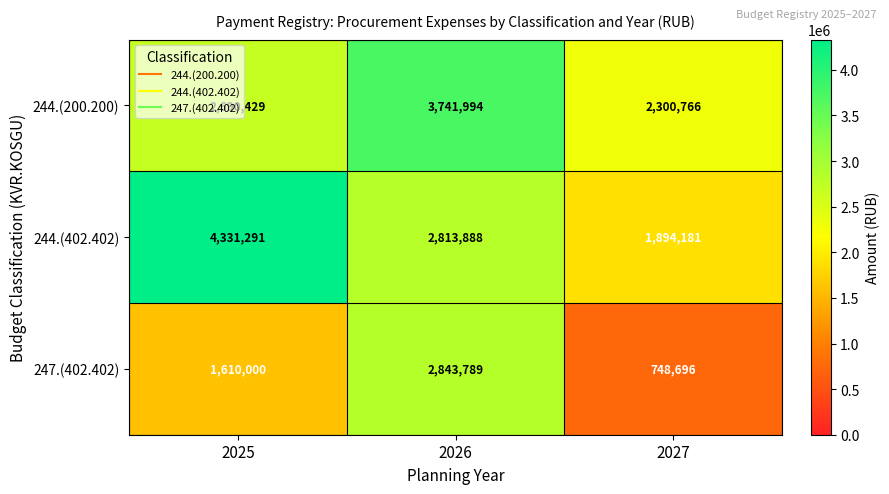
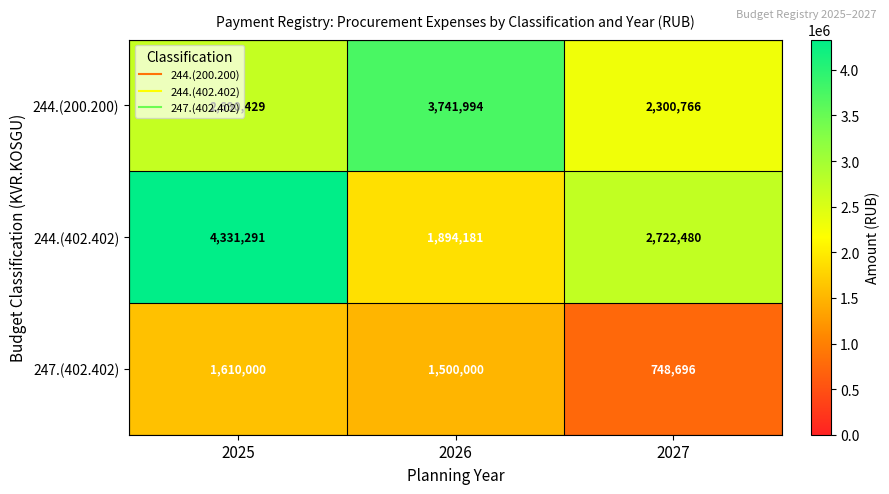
  {
    "244.(200.200)": {
      "2026": "3,741,994",
      "2027": "2,300,766"
    },
    "244.(402.402)": {
      "2025": "4,331,291",
-     "2026": "2,813,888",
-     "2027": "1,894,181"
+     "2026": "1,894,181",
+     "2027": "2,722,480"
    },
    "247.(402.402)": {
      "2025": "1,610,000",
-     "2026": "2,843,789",
+     "2026": "1,500,000",
      "2027": "748,696"
    }
  }
